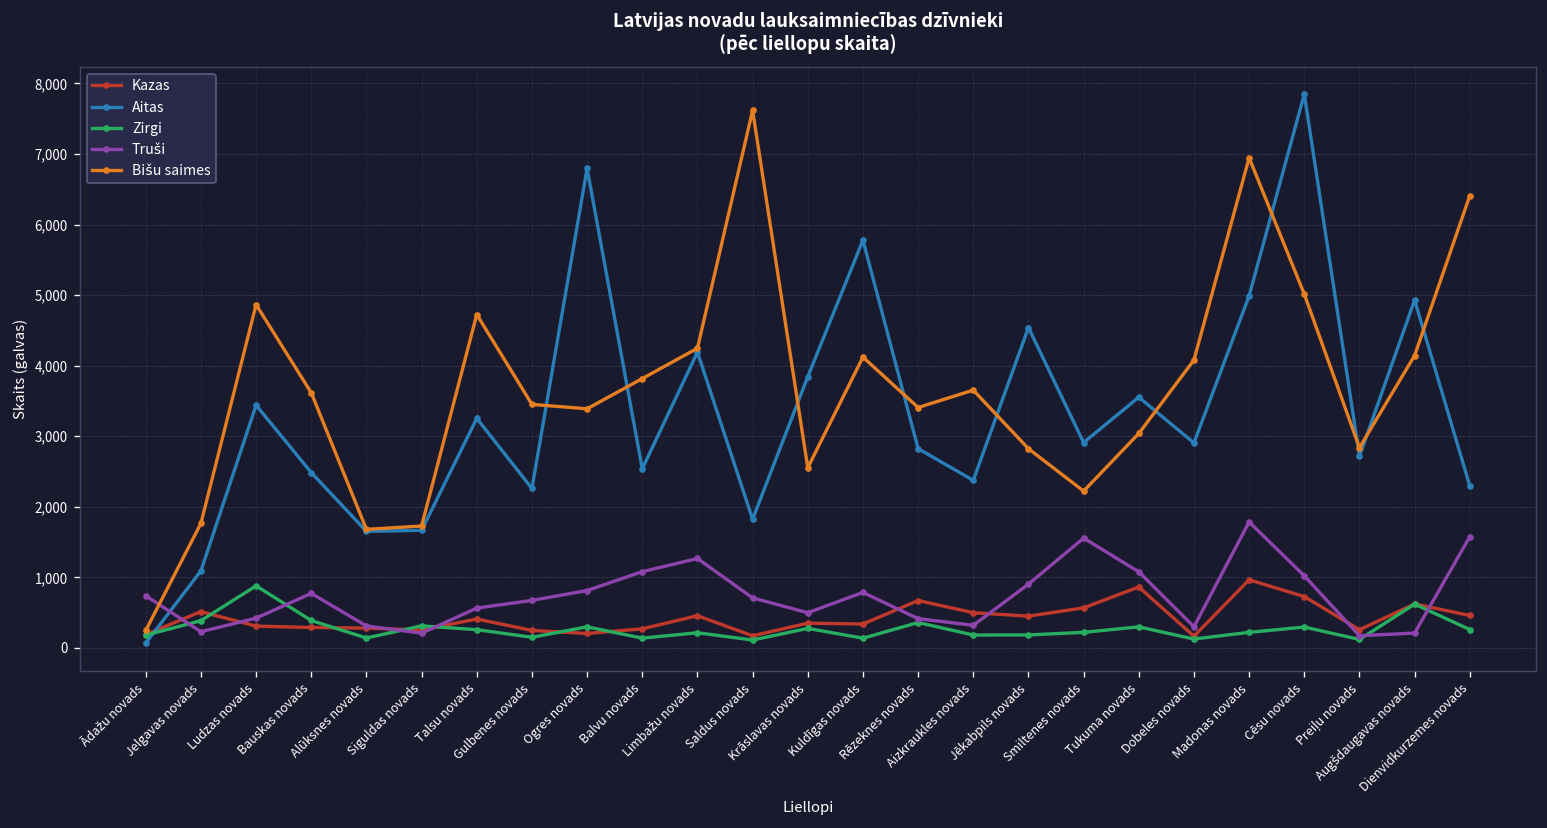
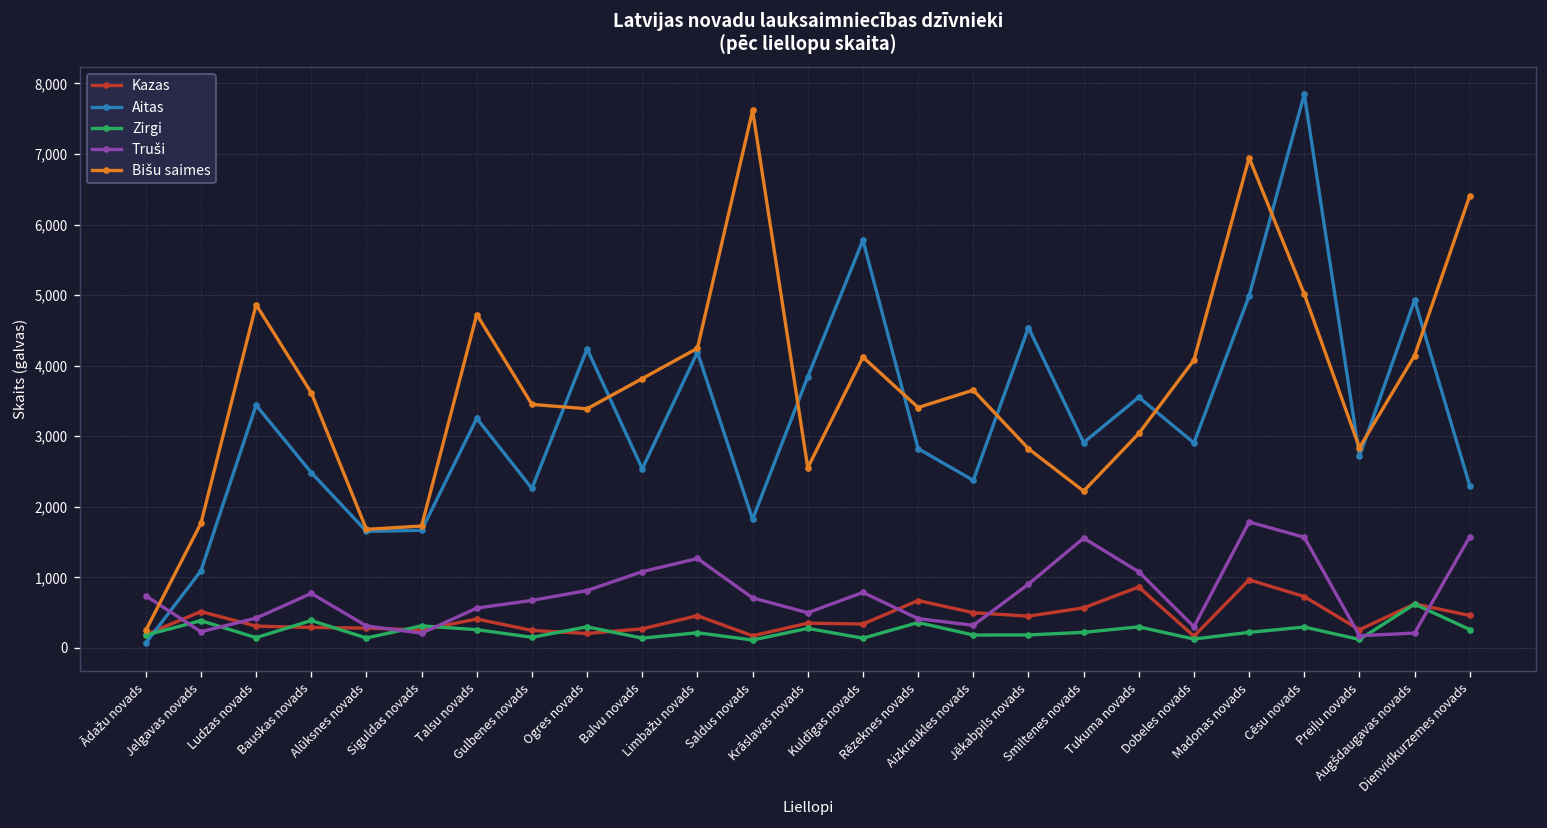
  {
    "Kazas": {
      "Jelgavas novads": "500",
      "Ludzas novads": "300",
      "Bauskas novads": "300",
      "Siguldas novads": "300",
      "Talsu novads": "400",
      "Gulbenes novads": "200",
      "Ogres novads": "200",
      "Balvu novads": "300",
      "Limbažu novads": "500",
      "Saldus novads": "200",
      "Krāslavas novads": "400",
      "Kuldīgas novads": "300",
      "Rēzeknes novads": "700",
      "Aizkraukles novads": "500",
      "Jēkabpils novads": "500",
      "Smiltenes novads": "600",
      "Tukuma novads": "900",
      "Madonas novads": "1,000",
      "Cēsu novads": "700",
      "Preiļu novads": "300",
      "Dienvidkurzemes novads": "500"
    },
    "Aitas": {
      "Ādažu novads": "100",
      "Jelgavas novads": "1,100",
      "Ludzas novads": "3,400",
      "Bauskas novads": "2,500",
      "Siguldas novads": "1,700",
      "Talsu novads": "3,300",
      "Gulbenes novads": "2,300",
-     "Ogres novads": "6,800",
+     "Ogres novads": "4,200",
      "Balvu novads": "2,500",
      "Limbažu novads": "4,200",
      "Saldus novads": "1,800",
      "Krāslavas novads": "3,800",
      "Kuldīgas novads": "5,800",
      "Rēzeknes novads": "2,800",
      "Aizkraukles novads": "2,400",
      "Jēkabpils novads": "4,500",
      "Smiltenes novads": "2,900",
      "Tukuma novads": "3,600",
      "Dobeles novads": "2,900",
      "Madonas novads": "5,000",
      "Cēsu novads": "7,800",
      "Preiļu novads": "2,700",
      "Augšdaugavas novads": "4,900",
      "Dienvidkurzemes novads": "2,300"
    },
    "Zirgi": {
      "Jelgavas novads": "400",
-     "Ludzas novads": "900",
+     "Ludzas novads": "100",
      "Bauskas novads": "400",
      "Alūksnes novads": "100",
      "Siguldas novads": "300",
      "Talsu novads": "300",
      "Gulbenes novads": "200",
      "Ogres novads": "300",
      "Balvu novads": "100",
      "Limbažu novads": "200",
      "Saldus novads": "100",
      "Krāslavas novads": "300",
      "Kuldīgas novads": "100",
      "Rēzeknes novads": "400",
      "Aizkraukles novads": "200",
      "Jēkabpils novads": "200",
      "Smiltenes novads": "200",
      "Tukuma novads": "300",
      "Madonas novads": "200",
      "Cēsu novads": "300",
      "Preiļu novads": "100",
      "Dienvidkurzemes novads": "300"
    },
    "Truši": {
      "Ādažu novads": "700",
      "Jelgavas novads": "200",
      "Ludzas novads": "400",
      "Bauskas novads": "800",
      "Siguldas novads": "200",
      "Talsu novads": "600",
      "Gulbenes novads": "700",
      "Ogres novads": "800",
      "Balvu novads": "1,100",
      "Limbažu novads": "1,300",
      "Saldus novads": "700",
      "Krāslavas novads": "500",
      "Kuldīgas novads": "800",
      "Rēzeknes novads": "400",
      "Aizkraukles novads": "300",
      "Jēkabpils novads": "900",
      "Smiltenes novads": "1,600",
      "Tukuma novads": "1,100",
      "Dobeles novads": "300",
      "Madonas novads": "1,800",
-     "Cēsu novads": "1,000",
+     "Cēsu novads": "1,600",
      "Preiļu novads": "200",
      "Augšdaugavas novads": "200",
      "Dienvidkurzemes novads": "1,600"
    },
    "Bišu saimes": {
      "Ādažu novads": "200",
      "Jelgavas novads": "1,800",
      "Ludzas novads": "4,900",
      "Bauskas novads": "3,600",
      "Siguldas novads": "1,700",
      "Talsu novads": "4,700",
      "Gulbenes novads": "3,500",
      "Ogres novads": "3,400",
      "Balvu novads": "3,800",
      "Limbažu novads": "4,200",
      "Saldus novads": "7,600",
      "Krāslavas novads": "2,600",
      "Kuldīgas novads": "4,100",
      "Rēzeknes novads": "3,400",
      "Aizkraukles novads": "3,700",
      "Jēkabpils novads": "2,800",
      "Smiltenes novads": "2,200",
      "Tukuma novads": "3,000",
      "Dobeles novads": "4,100",
      "Madonas novads": "6,900",
      "Cēsu novads": "5,000",
      "Preiļu novads": "2,800",
      "Augšdaugavas novads": "4,100",
      "Dienvidkurzemes novads": "6,400"
    }
  }
